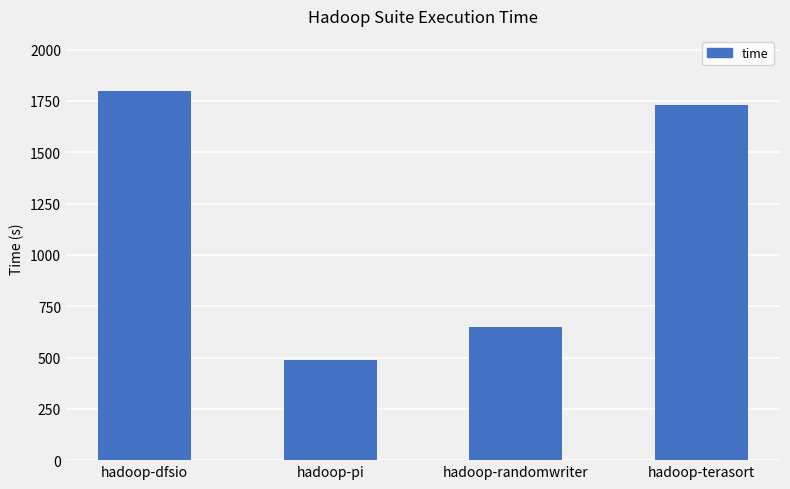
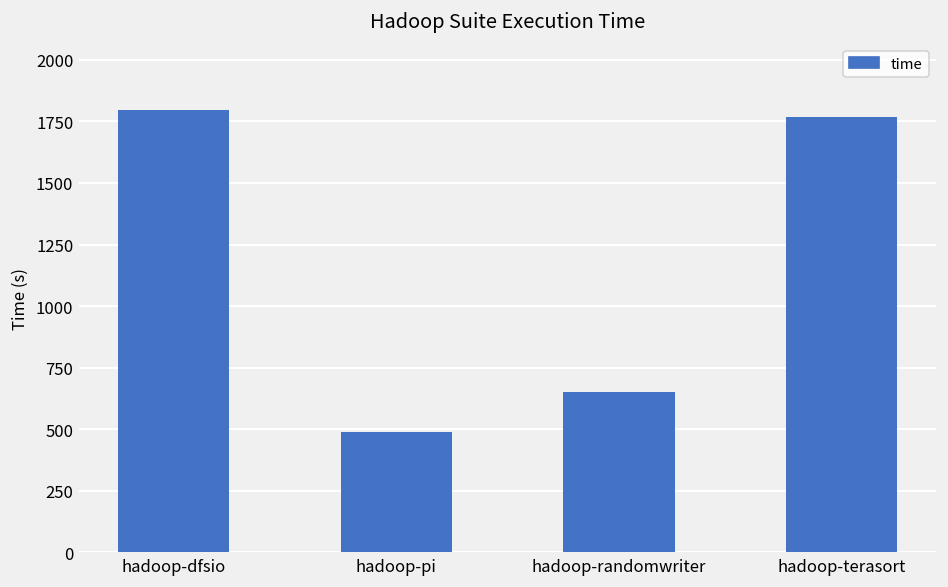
  {
    "hadoop-dfsio": 1800,
    "hadoop-pi": 490,
    "hadoop-randomwriter": 650,
-   "hadoop-terasort": 1730
+   "hadoop-terasort": 1770
  }
